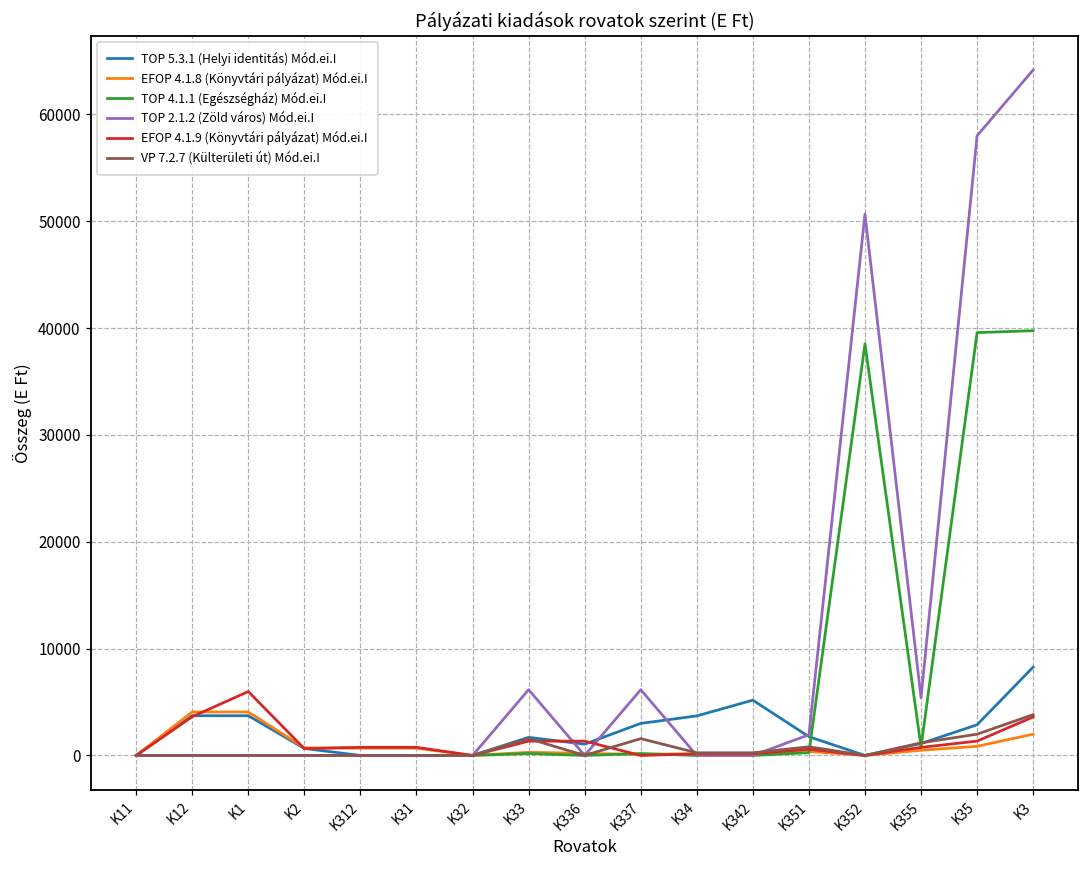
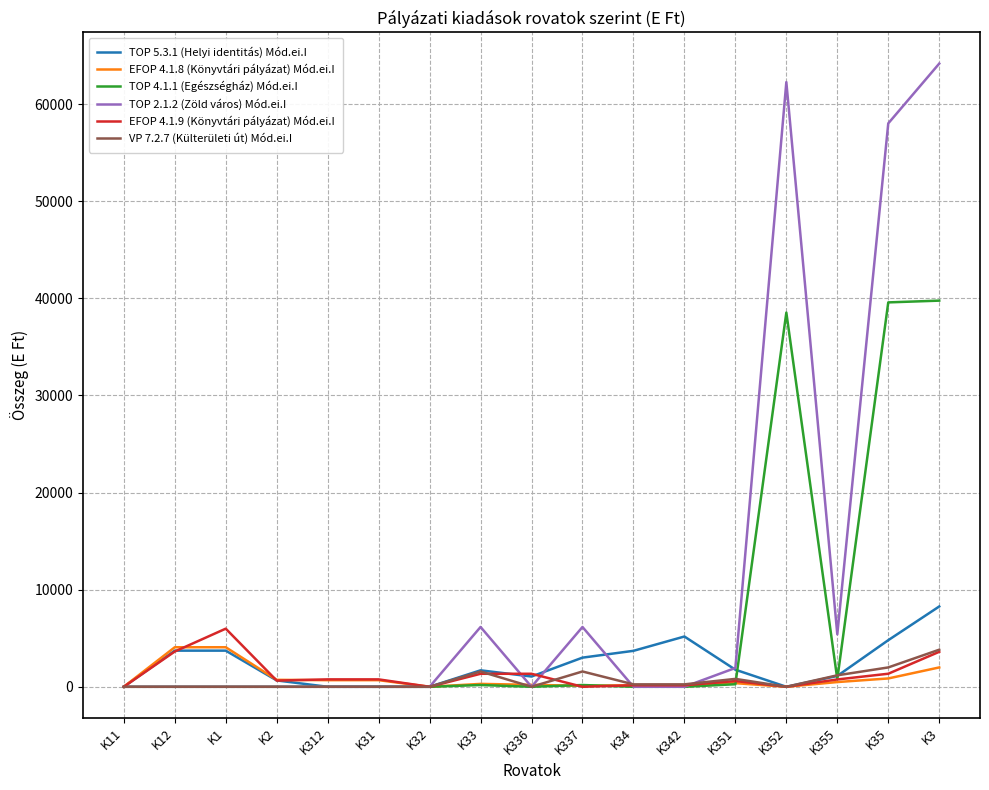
  {
    "TOP 5.3.1 (Helyi identitás) Mód.ei.I": {
      "K1": 4000,
      "K336": 1000,
      "K337": 3000,
      "K34": 4000,
      "K342": 5000,
-     "K35": 3000,
+     "K35": 5000,
      "K3": 8000
    },
    "EFOP 4.1.8 (Könyvtári pályázat) Mód.ei.I": {
      "K12": 4000,
      "K1": 4000,
      "K355": 0,
      "K35": 1000,
      "K3": 2000
    },
    "TOP 4.1.1 (Egészségház) Mód.ei.I": {
      "K352": 39000,
      "K35": 40000,
      "K3": 40000
    },
    "TOP 2.1.2 (Zöld város) Mód.ei.I": {
      "K33": 6000,
      "K337": 6000,
-     "K352": 51000,
+     "K352": 62000,
      "K355": 5000,
      "K35": 58000,
      "K3": 64000
    },
    "EFOP 4.1.9 (Könyvtári pályázat) Mód.ei.I": {
      "K1": 6000,
      "K336": 1000,
      "K35": 1000
    },
    "VP 7.2.7 (Külterületi út) Mód.ei.I": {
      "K337": 2000,
      "K35": 2000
    }
  }
